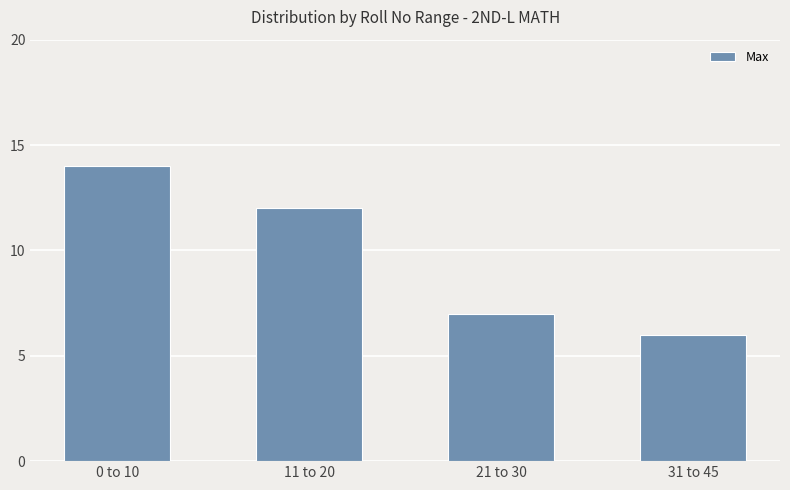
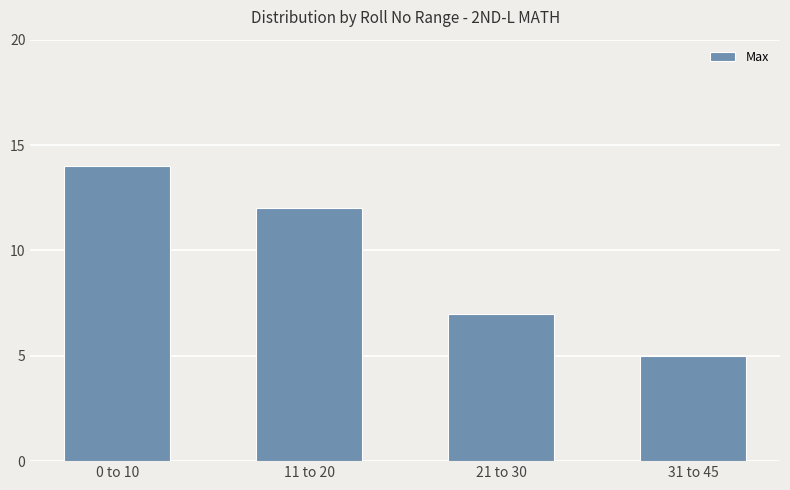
  {
    "0 to 10": 14,
    "11 to 20": 12,
    "21 to 30": 7,
-   "31 to 45": 6
+   "31 to 45": 5
  }
